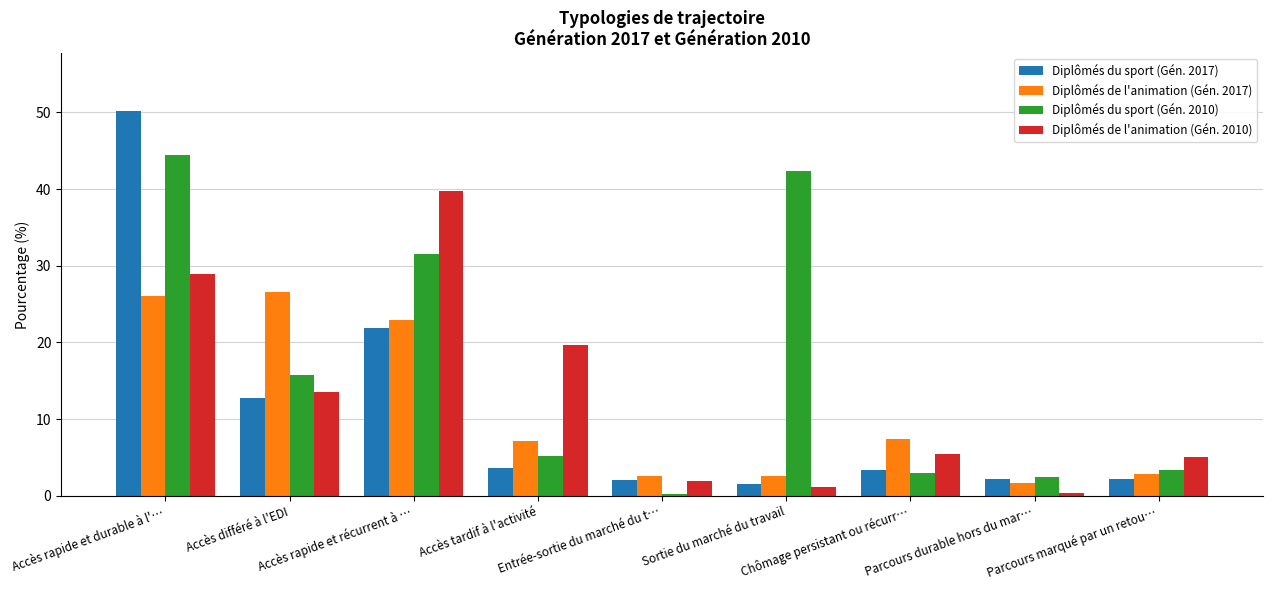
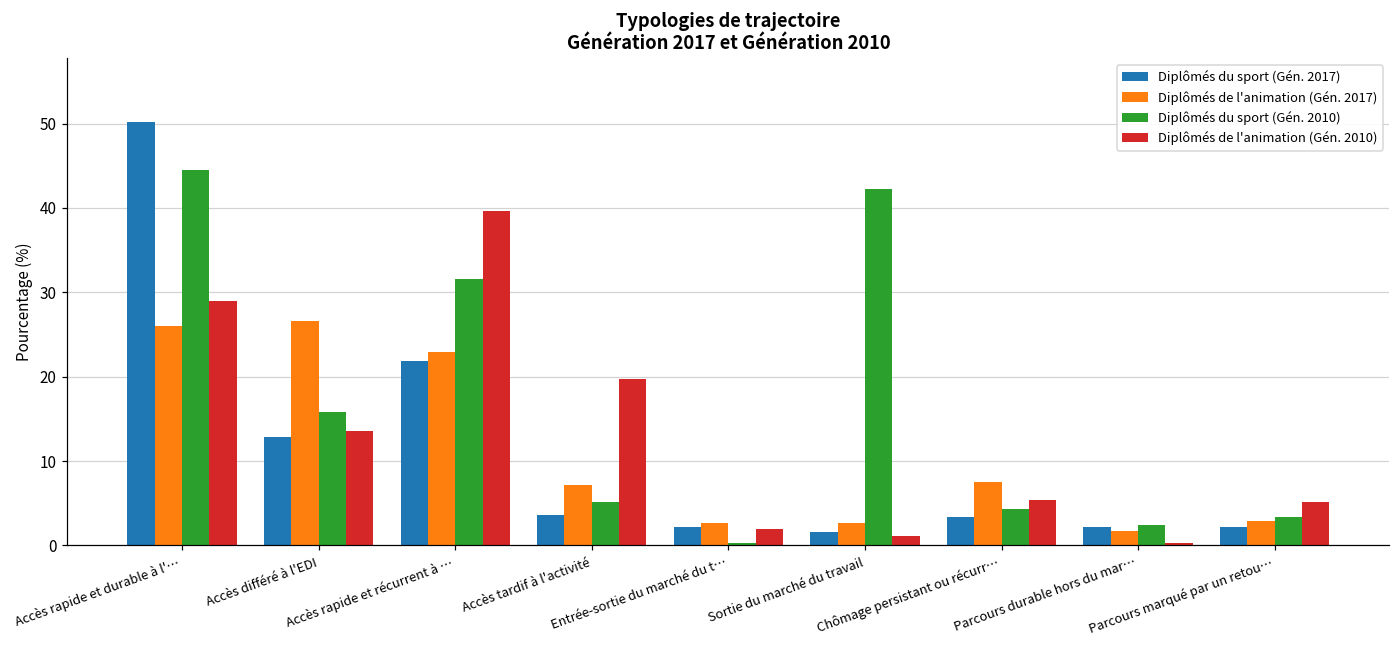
  {
    "Diplômés du sport (Gén. 2017)": {
      "Accès rapide et durable à l'…": 50,
      "Accès différé à l'EDI": 13,
      "Accès rapide et récurrent à …": 22,
      "Accès tardif à l'activité": 4,
      "Entrée-sortie du marché du t…": 2,
      "Sortie du marché du travail": 2,
      "Chômage persistant ou récurr…": 3,
      "Parcours durable hors du mar…": 2,
      "Parcours marqué par un retou…": 2
    },
    "Diplômés de l'animation (Gén. 2017)": {
      "Accès rapide et durable à l'…": 26,
      "Accès différé à l'EDI": 27,
      "Accès rapide et récurrent à …": 23,
      "Accès tardif à l'activité": 7,
      "Entrée-sortie du marché du t…": 3,
      "Sortie du marché du travail": 3,
      "Chômage persistant ou récurr…": 7,
      "Parcours durable hors du mar…": 2,
      "Parcours marqué par un retou…": 3
    },
    "Diplômés du sport (Gén. 2010)": {
      "Accès rapide et durable à l'…": 44,
      "Accès différé à l'EDI": 16,
      "Accès rapide et récurrent à …": 32,
      "Accès tardif à l'activité": 5,
      "Sortie du marché du travail": 42,
-     "Chômage persistant ou récurr…": 3,
+     "Chômage persistant ou récurr…": 4,
      "Parcours durable hors du mar…": 2,
      "Parcours marqué par un retou…": 3
    },
    "Diplômés de l'animation (Gén. 2010)": {
      "Accès rapide et durable à l'…": 29,
      "Accès différé à l'EDI": 14,
      "Accès rapide et récurrent à …": 40,
      "Accès tardif à l'activité": 20,
      "Entrée-sortie du marché du t…": 2,
      "Sortie du marché du travail": 1,
      "Chômage persistant ou récurr…": 5,
      "Parcours durable hors du mar…": 0,
      "Parcours marqué par un retou…": 5
    }
  }
